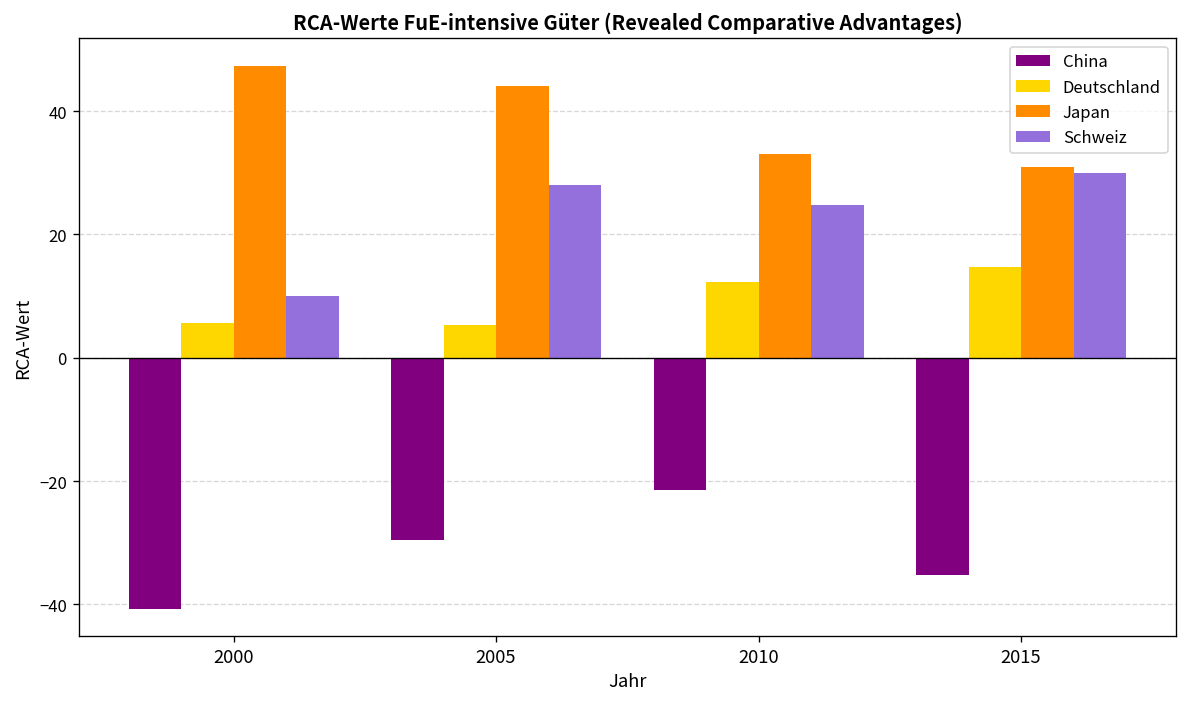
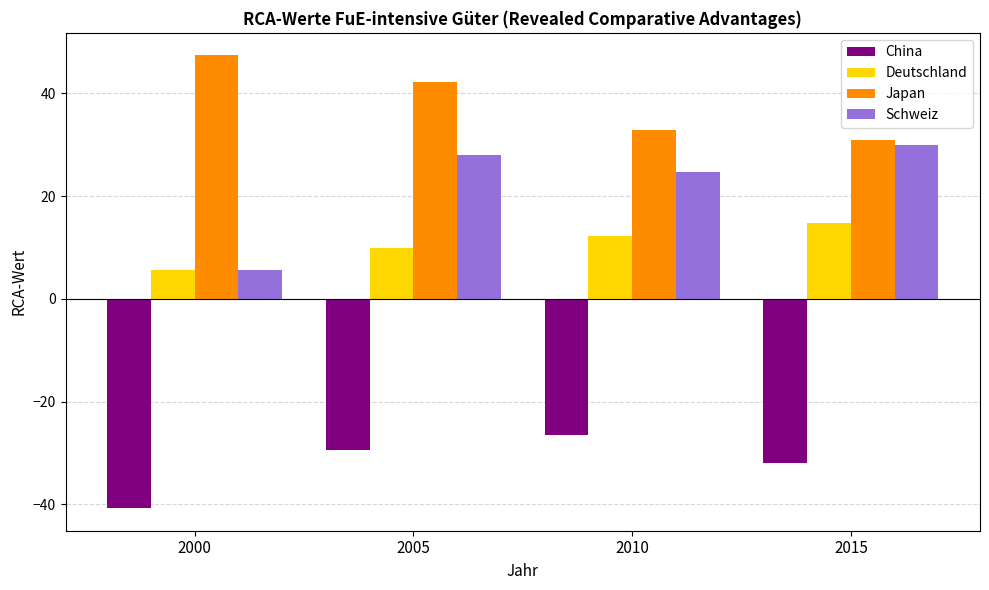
  {
    "China": {
      "2000": -41,
      "2005": -29,
-     "2010": -21,
-     "2015": -35
+     "2010": -27,
+     "2015": -32
    },
    "Deutschland": {
      "2000": 6,
-     "2005": 5,
+     "2005": 10,
      "2010": 12,
      "2015": 15
    },
    "Japan": {
      "2000": 47,
-     "2005": 44,
+     "2005": 42,
      "2010": 33,
      "2015": 31
    },
    "Schweiz": {
-     "2000": 10,
+     "2000": 6,
      "2005": 28,
      "2010": 25,
      "2015": 30
    }
  }
